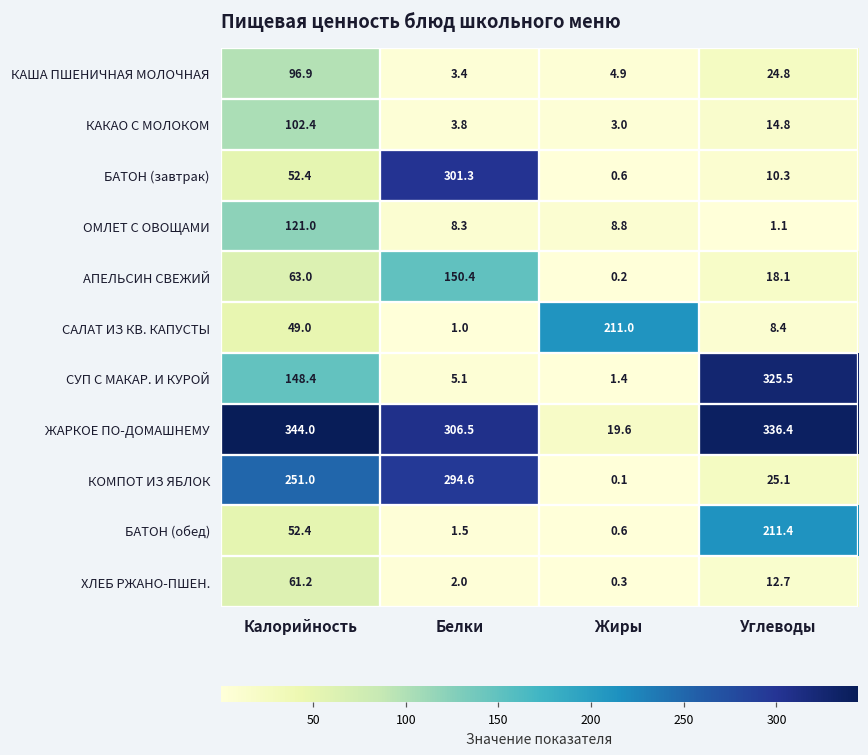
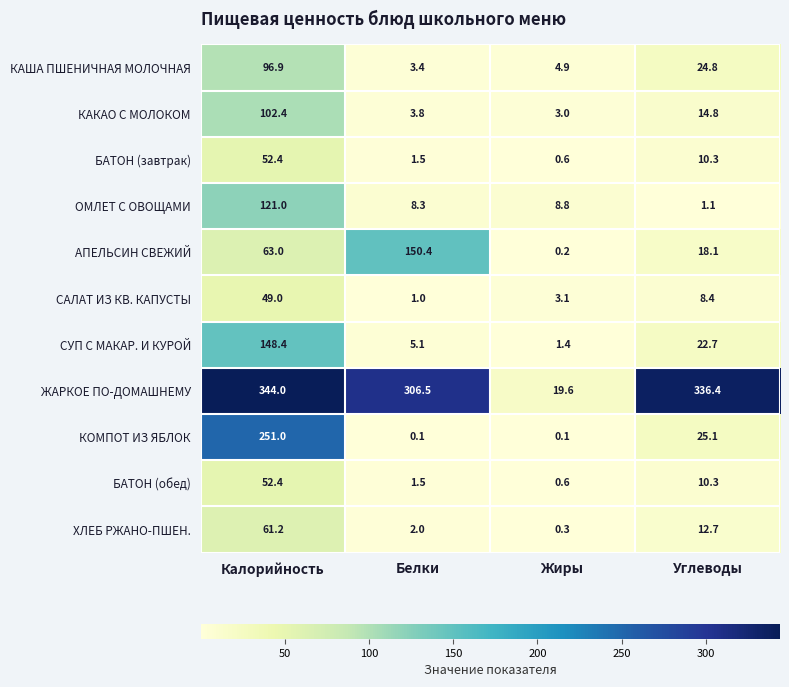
  {
    "КАША ПШЕНИЧНАЯ МОЛОЧНАЯ": {
      "Калорийность": 96.9,
      "Белки": 3.4,
      "Жиры": 4.9,
      "Углеводы": 24.8
    },
    "КАКАО С МОЛОКОМ": {
      "Калорийность": 102.4,
      "Белки": 3.8,
      "Жиры": 3.0,
      "Углеводы": 14.8
    },
    "БАТОН (завтрак)": {
      "Калорийность": 52.4,
-     "Белки": 301.3,
+     "Белки": 1.5,
      "Жиры": 0.6,
      "Углеводы": 10.3
    },
    "ОМЛЕТ С ОВОЩАМИ": {
      "Калорийность": 121.0,
      "Белки": 8.3,
      "Жиры": 8.8,
      "Углеводы": 1.1
    },
    "АПЕЛЬСИН СВЕЖИЙ": {
      "Калорийность": 63.0,
      "Белки": 150.4,
      "Жиры": 0.2,
      "Углеводы": 18.1
    },
    "САЛАТ ИЗ КВ. КАПУСТЫ": {
      "Калорийность": 49.0,
      "Белки": 1.0,
-     "Жиры": 211.0,
+     "Жиры": 3.1,
      "Углеводы": 8.4
    },
    "СУП С МАКАР. И КУРОЙ": {
      "Калорийность": 148.4,
      "Белки": 5.1,
      "Жиры": 1.4,
-     "Углеводы": 325.5
+     "Углеводы": 22.7
    },
    "ЖАРКОЕ ПО-ДОМАШНЕМУ": {
      "Калорийность": 344.0,
      "Белки": 306.5,
      "Жиры": 19.6,
      "Углеводы": 336.4
    },
    "КОМПОТ ИЗ ЯБЛОК": {
      "Калорийность": 251.0,
-     "Белки": 294.6,
+     "Белки": 0.1,
      "Жиры": 0.1,
      "Углеводы": 25.1
    },
    "БАТОН (обед)": {
      "Калорийность": 52.4,
      "Белки": 1.5,
      "Жиры": 0.6,
-     "Углеводы": 211.4
+     "Углеводы": 10.3
    },
    "ХЛЕБ РЖАНО-ПШЕН.": {
      "Калорийность": 61.2,
      "Белки": 2.0,
      "Жиры": 0.3,
      "Углеводы": 12.7
    }
  }
